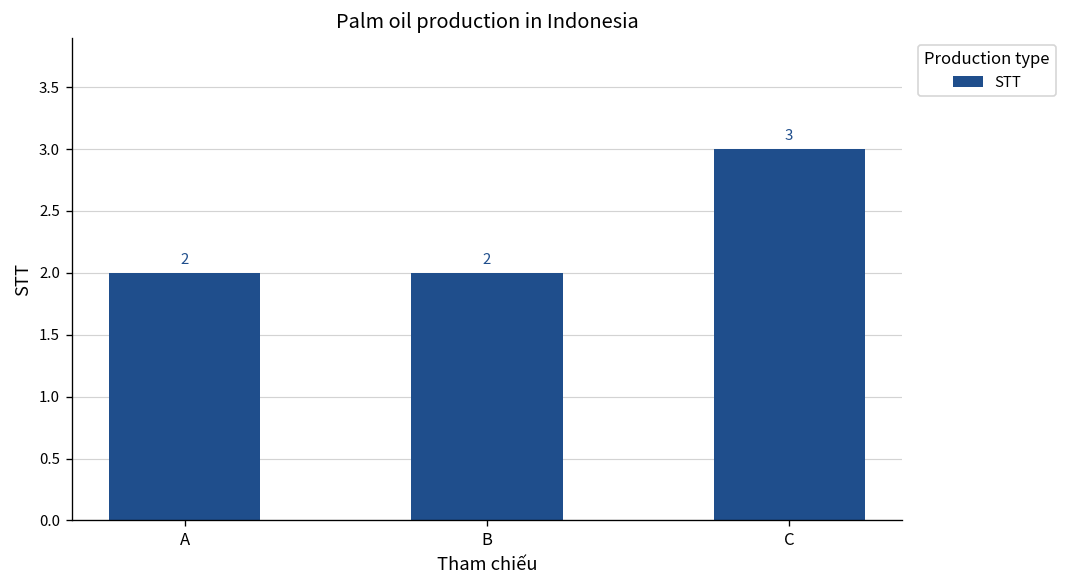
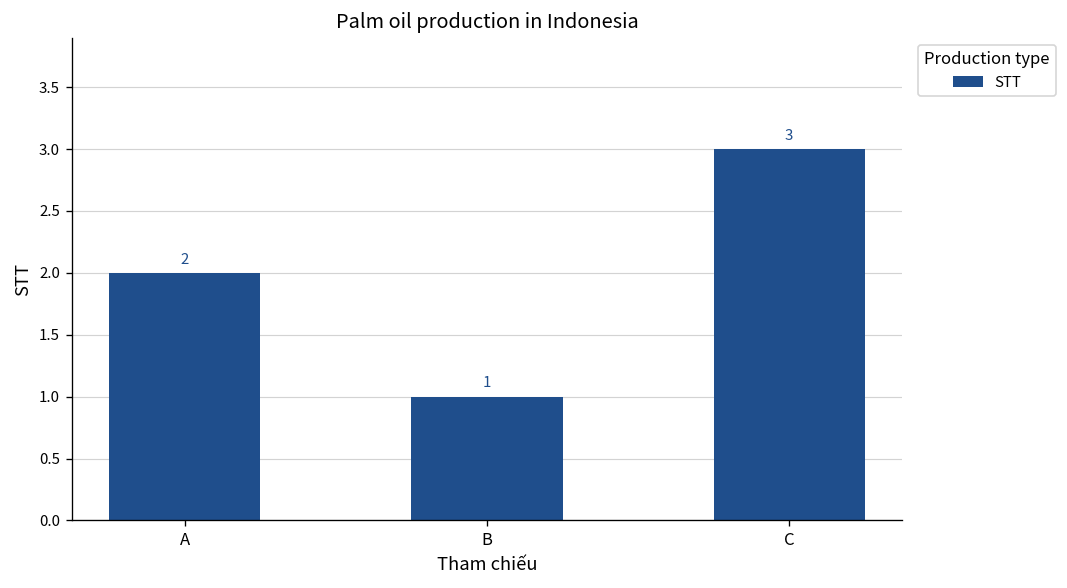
  {
    "A": 2,
-   "B": 2,
+   "B": 1,
    "C": 3
  }
